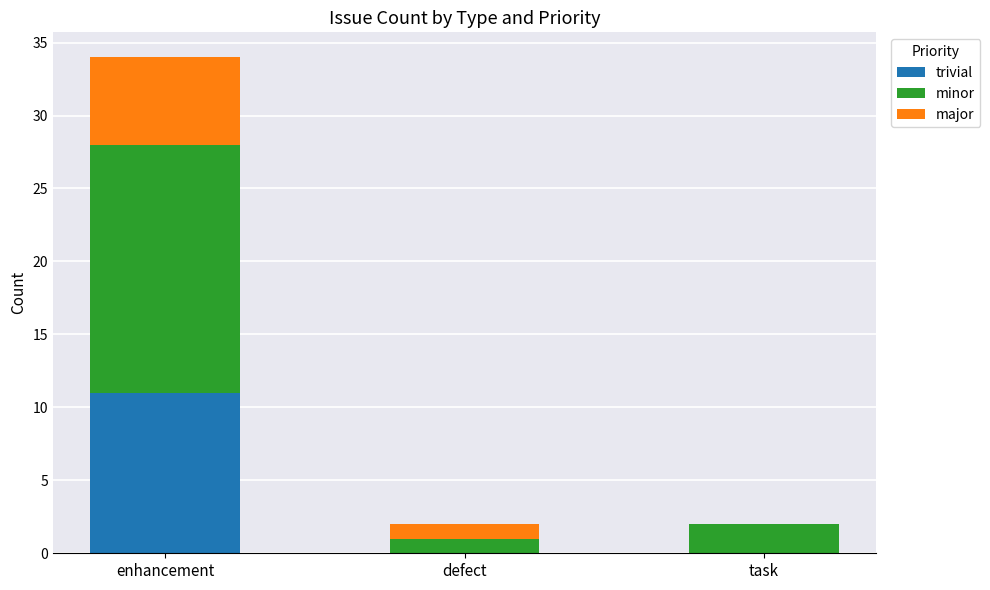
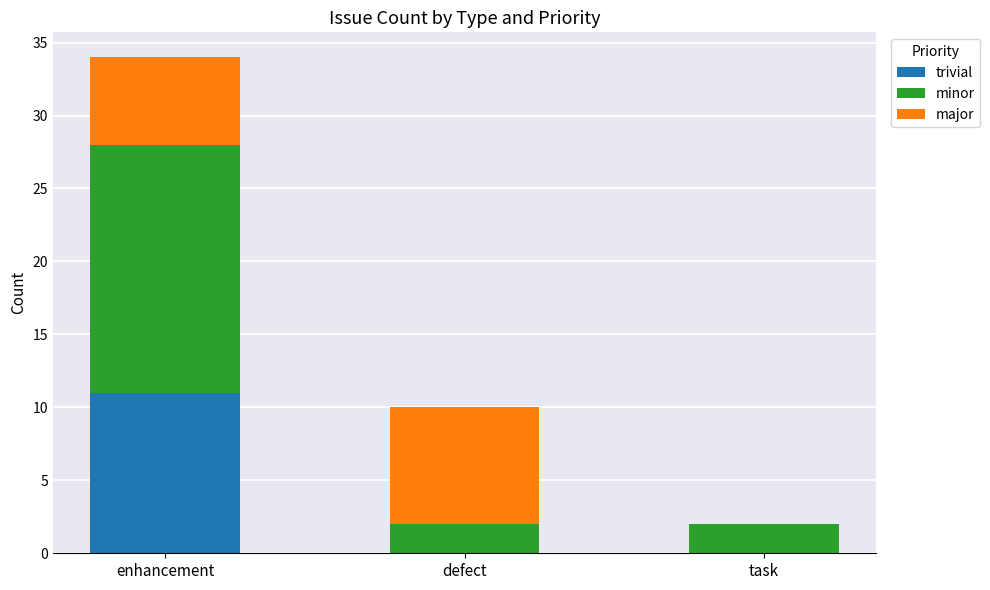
  {
    "trivial": {
      "enhancement": 11,
      "defect": 0,
      "task": 0
    },
    "minor": {
      "enhancement": 17,
-     "defect": 1,
+     "defect": 2,
      "task": 2
    },
    "major": {
      "enhancement": 6,
-     "defect": 1,
+     "defect": 8,
      "task": 0
    }
  }
